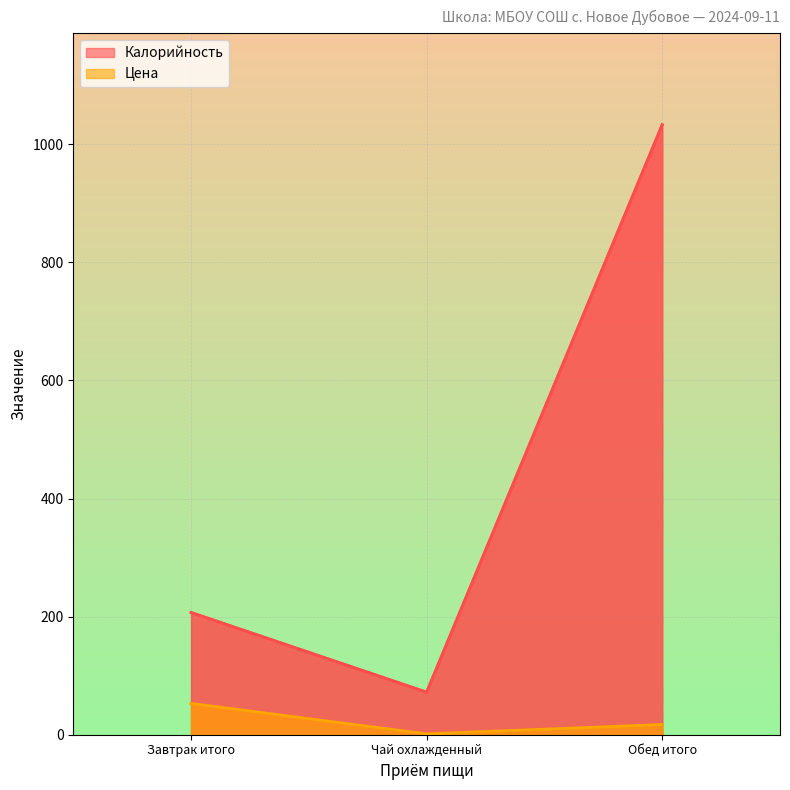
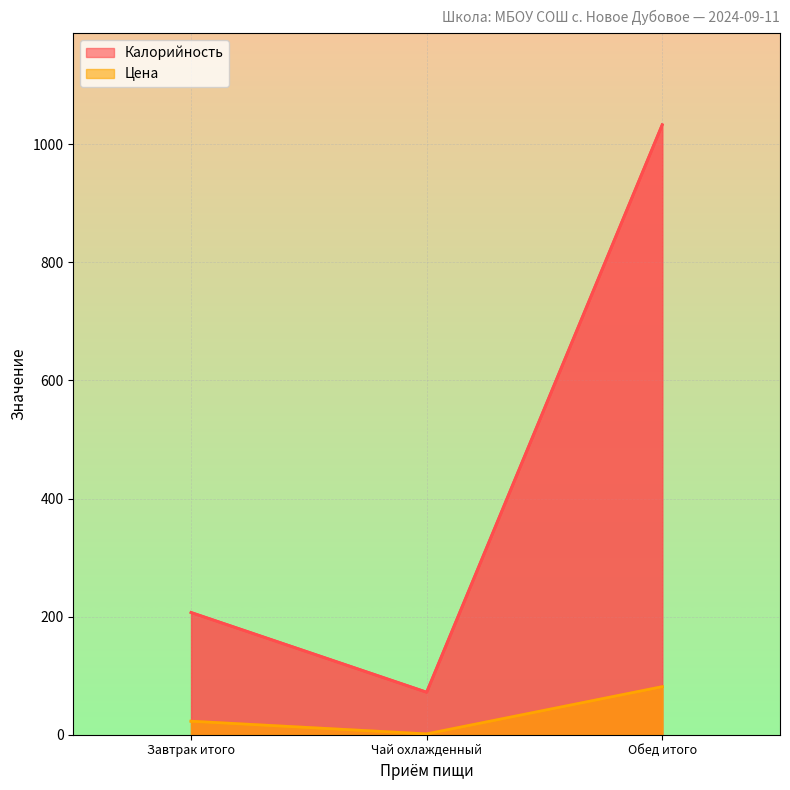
  {
    "Калорийность": {
      "Завтрак итого": 210,
      "Чай охлажденный": 70,
      "Обед итого": 1030
    },
    "Цена": {
-     "Завтрак итого": 50,
+     "Завтрак итого": 20,
      "Чай охлажденный": 0,
-     "Обед итого": 20
+     "Обед итого": 80
    }
  }
